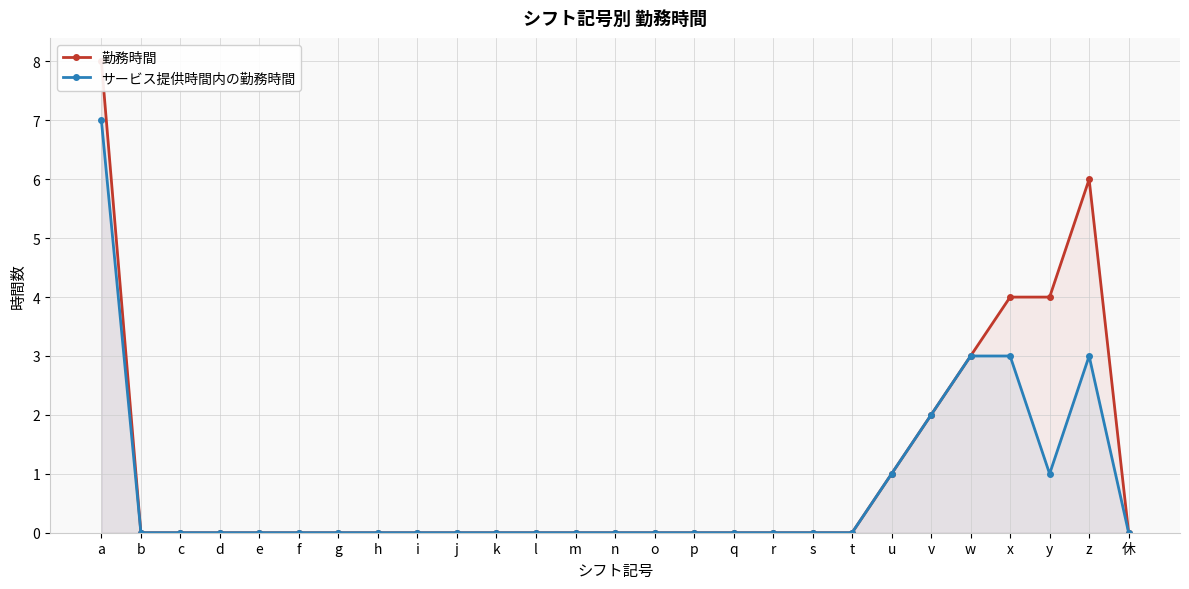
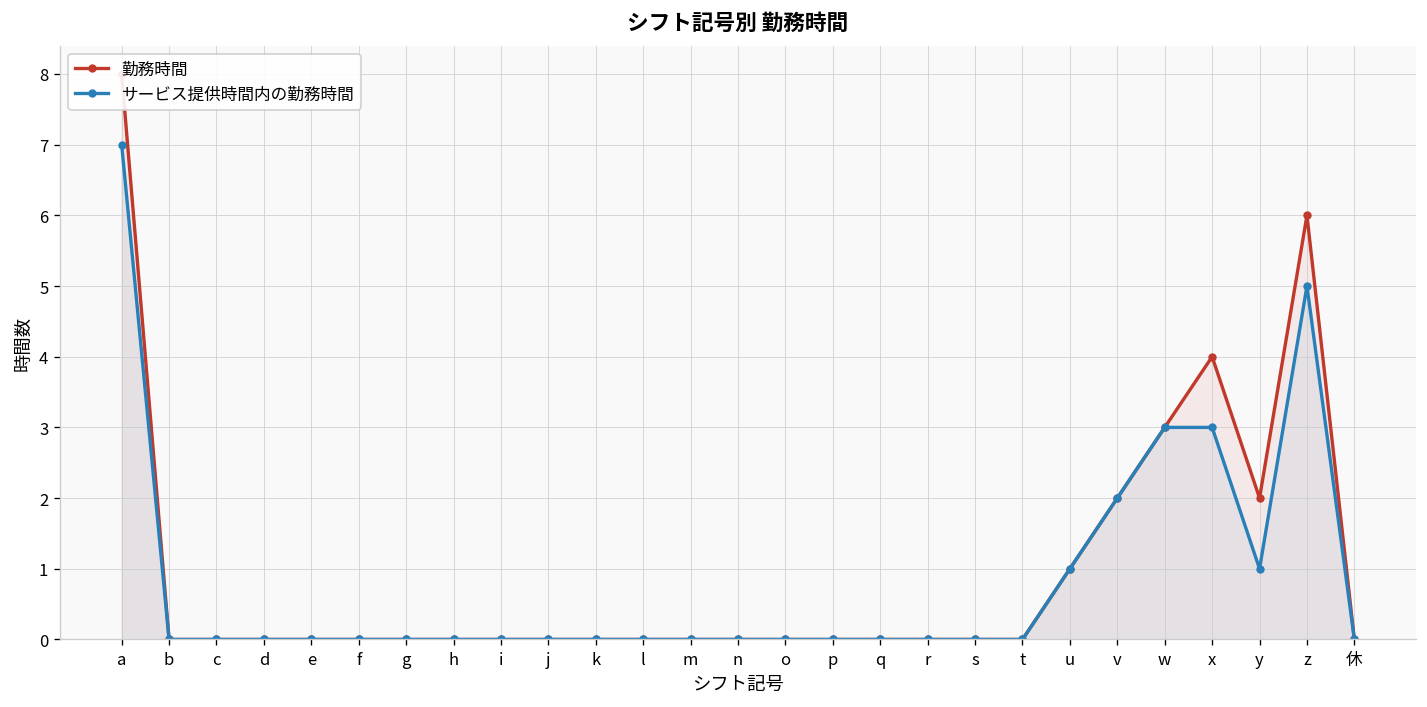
  {
    "勤務時間": {
      "x": 4,
-     "y": 4,
+     "y": 2,
      "z": 6
    },
    "サービス提供時間内の勤務時間": {
      "a": 7,
      "x": 3,
      "y": 1,
-     "z": 3
+     "z": 5
    }
  }
